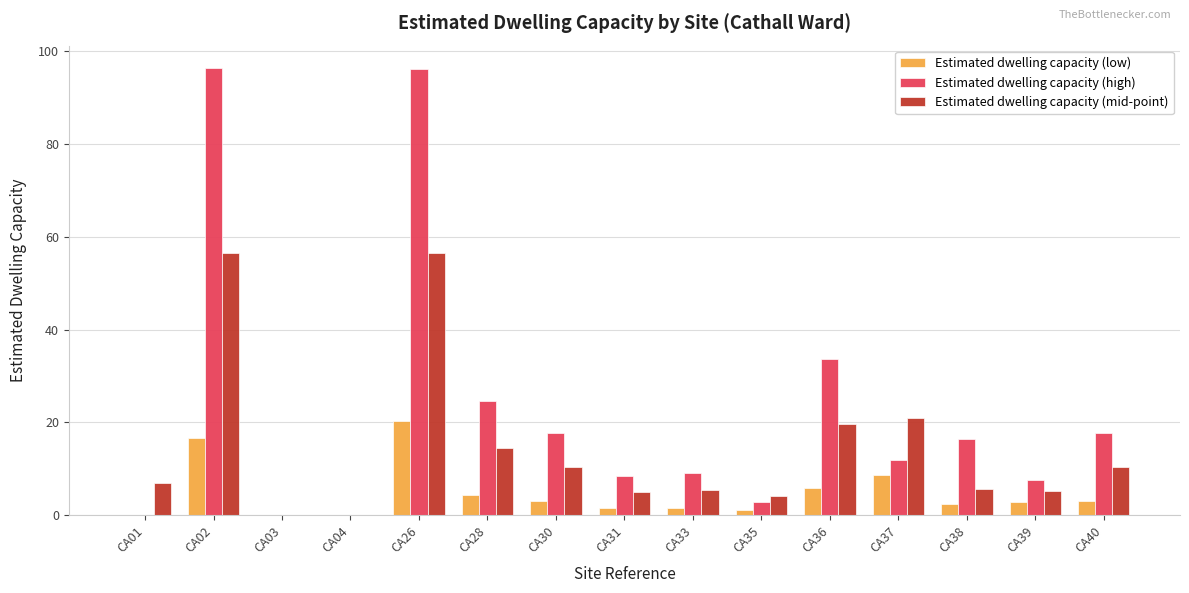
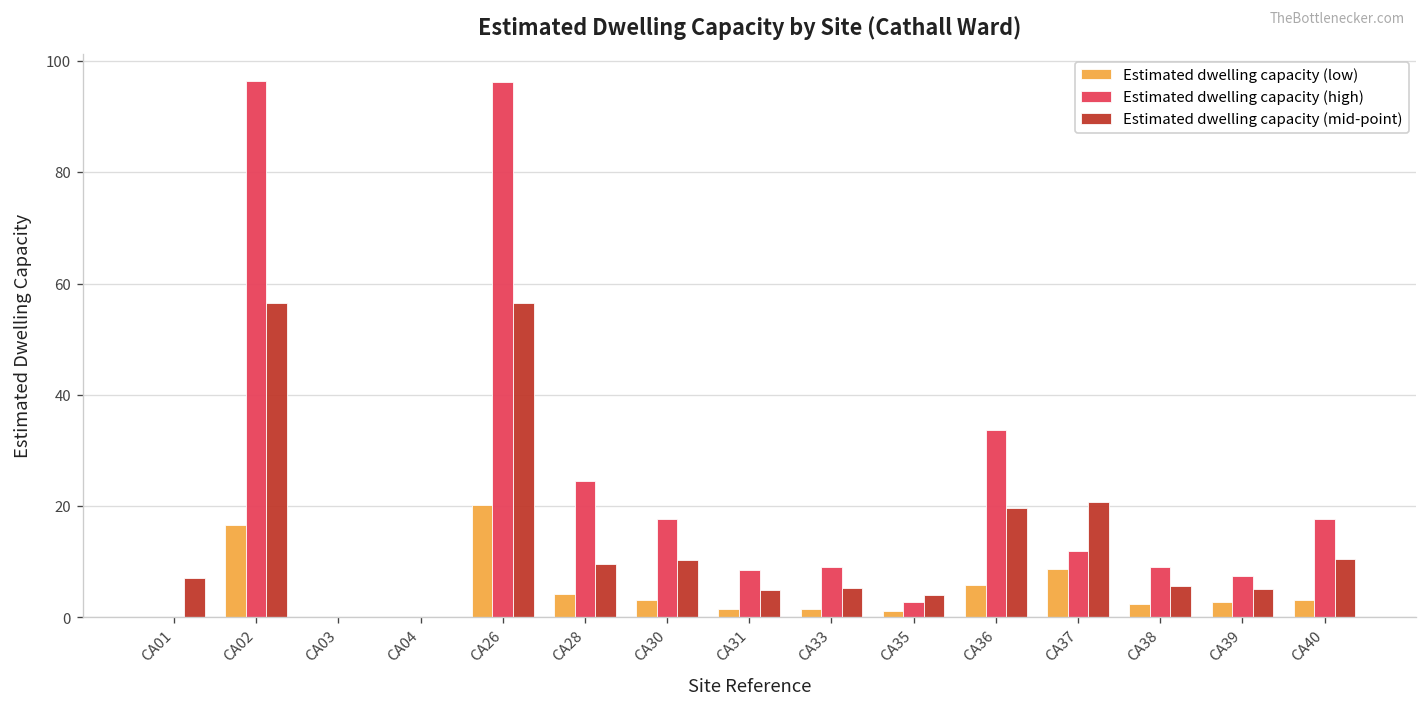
  {
    "Estimated dwelling capacity (low)": {
      "CA01": 0,
      "CA02": 17,
      "CA03": 0,
      "CA04": 0,
      "CA26": 20,
      "CA28": 4,
      "CA30": 3,
      "CA31": 1,
      "CA33": 2,
      "CA35": 1,
      "CA36": 6,
      "CA37": 9,
      "CA38": 2,
      "CA39": 3,
      "CA40": 3
    },
    "Estimated dwelling capacity (high)": {
      "CA01": 0,
      "CA02": 96,
      "CA03": 0,
      "CA04": 0,
      "CA26": 96,
      "CA28": 24,
      "CA30": 18,
      "CA31": 9,
      "CA33": 9,
      "CA35": 3,
      "CA36": 34,
      "CA37": 12,
-     "CA38": 16,
+     "CA38": 9,
      "CA39": 8,
      "CA40": 18
    },
    "Estimated dwelling capacity (mid-point)": {
      "CA01": 7,
      "CA02": 57,
      "CA03": 0,
      "CA04": 0,
      "CA26": 56,
-     "CA28": 14,
+     "CA28": 10,
      "CA30": 10,
      "CA31": 5,
      "CA33": 5,
      "CA35": 4,
      "CA36": 20,
      "CA37": 21,
      "CA38": 6,
      "CA39": 5,
      "CA40": 10
    }
  }
